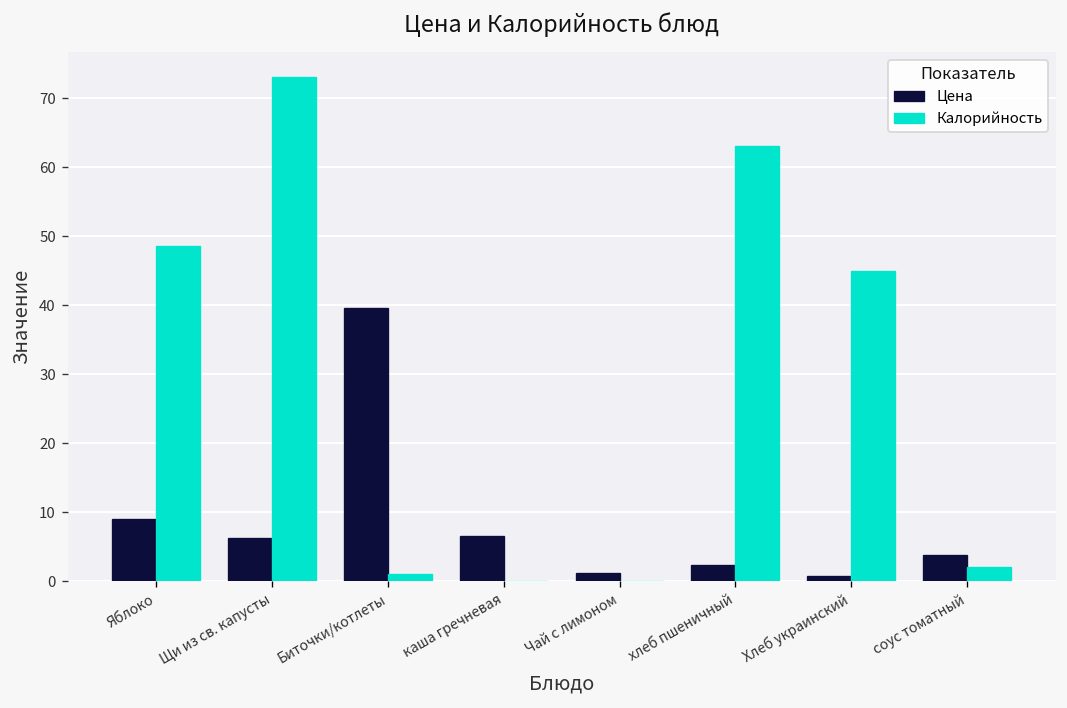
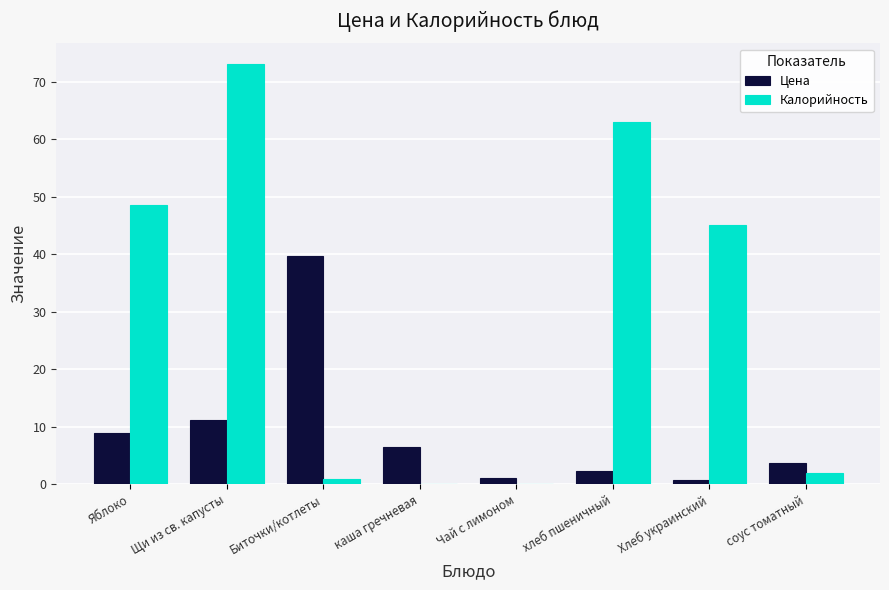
  {
    "Цена": {
      "Яблоко": 9,
-     "Щи из св. капусты": 6,
+     "Щи из св. капусты": 11,
      "Биточки/котлеты": 40,
      "каша гречневая": 7,
      "Чай с лимоном": 1,
      "хлеб пшеничный": 2,
      "Хлеб украинский": 1,
      "соус томатный": 4
    },
    "Калорийность": {
      "Яблоко": 49,
      "Щи из св. капусты": 73,
      "Биточки/котлеты": 1,
      "каша гречневая": 0,
      "Чай с лимоном": 0,
      "хлеб пшеничный": 63,
      "Хлеб украинский": 45,
      "соус томатный": 2
    }
  }
